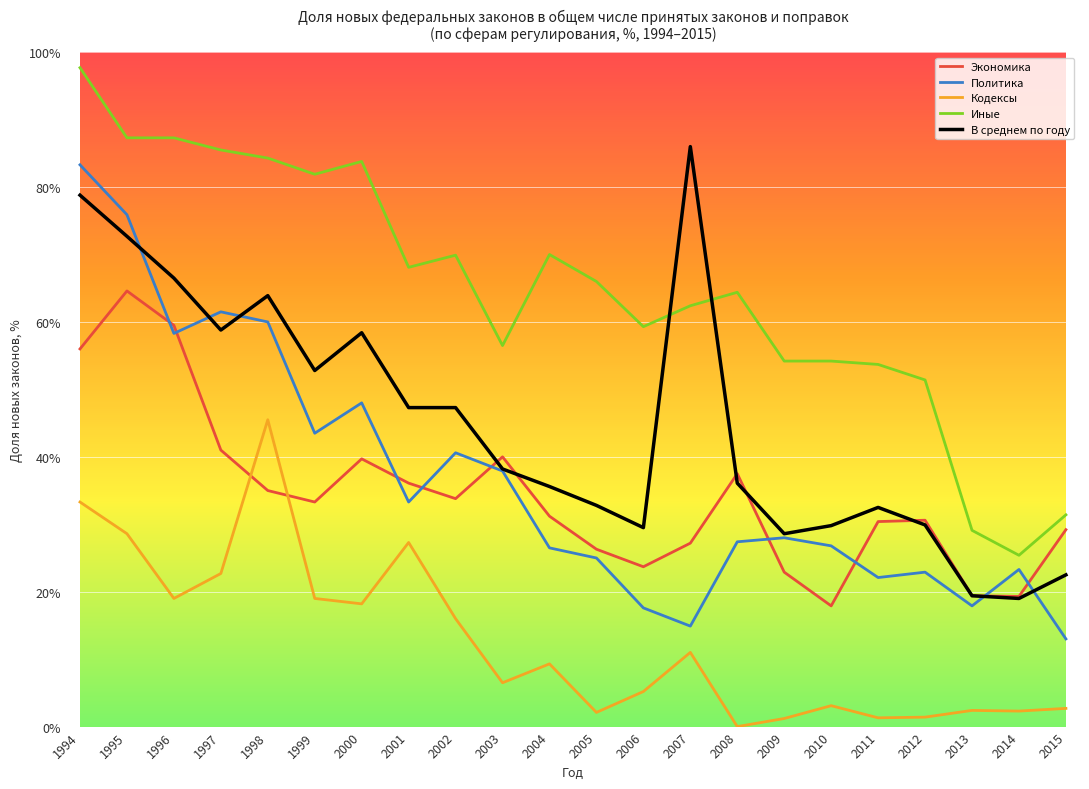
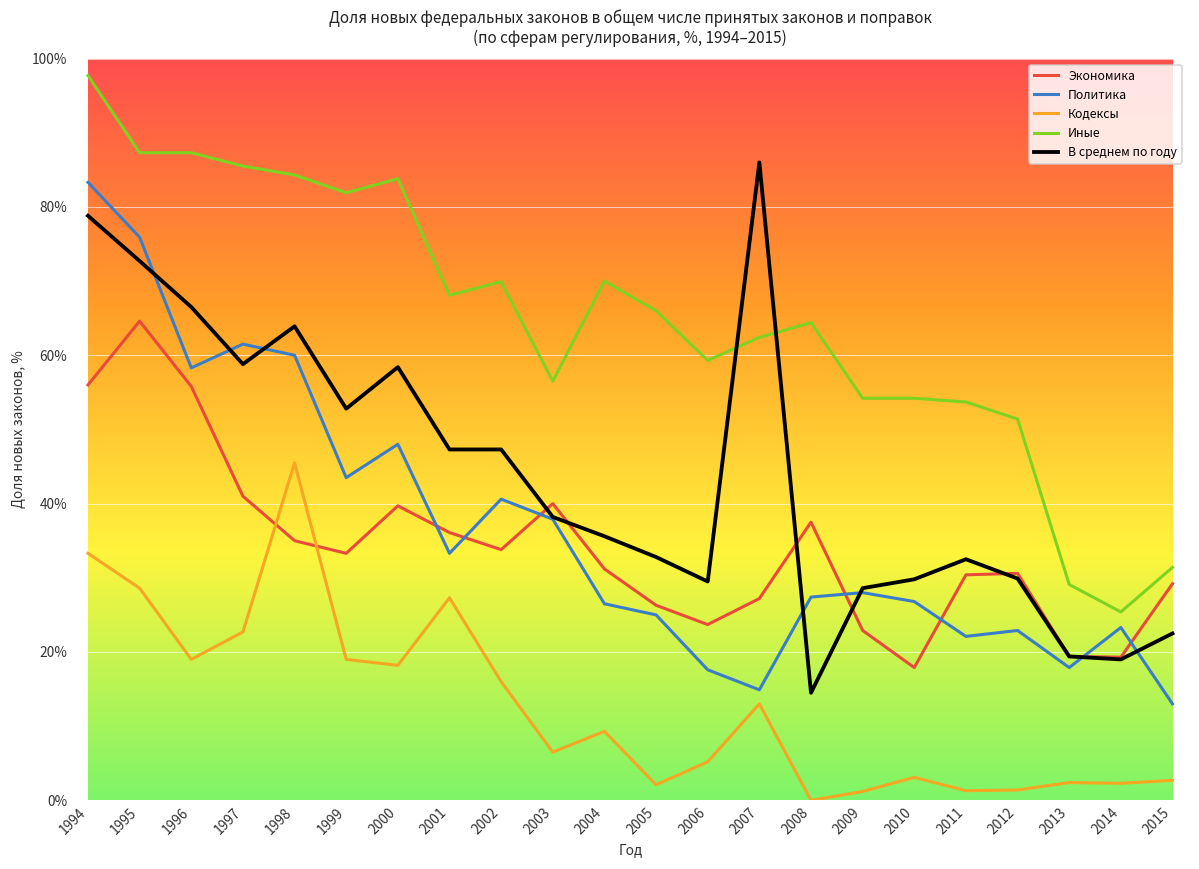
  {
    "Экономика": {
      "1994": "56%",
      "1995": "65%",
-     "1996": "60%",
+     "1996": "56%",
      "1997": "41%",
      "1998": "35%",
      "1999": "33%",
      "2000": "40%",
      "2001": "36%",
      "2002": "34%",
      "2003": "40%",
      "2004": "31%",
      "2005": "26%",
      "2006": "24%",
      "2007": "27%",
      "2008": "38%",
      "2009": "23%",
      "2010": "18%",
      "2011": "30%",
      "2012": "31%",
      "2015": "29%"
    },
    "Политика": {
      "1994": "83%",
      "1995": "76%",
      "1996": "58%",
      "1997": "62%",
      "1998": "60%",
      "1999": "44%",
      "2000": "48%",
      "2001": "33%",
      "2002": "41%",
      "2004": "27%",
      "2005": "25%",
      "2006": "18%",
      "2007": "15%",
      "2008": "27%",
      "2009": "28%",
      "2010": "27%",
      "2011": "22%",
      "2012": "23%",
      "2013": "18%",
      "2014": "23%",
      "2015": "13%"
    },
    "Кодексы": {
      "1994": "33%",
      "1995": "29%",
      "1996": "19%",
      "1997": "23%",
      "1998": "46%",
      "1999": "19%",
      "2000": "18%",
      "2001": "27%",
      "2002": "16%",
      "2003": "7%",
      "2004": "9%",
      "2005": "2%",
      "2006": "5%",
-     "2007": "11%",
+     "2007": "13%",
      "2008": "0%",
      "2009": "1%",
      "2010": "3%",
      "2011": "1%",
      "2012": "1%",
      "2013": "2%",
      "2014": "2%",
      "2015": "3%"
    },
    "Иные": {
      "1994": "98%",
      "1995": "87%",
      "1996": "87%",
      "1997": "86%",
      "1998": "84%",
      "1999": "82%",
      "2000": "84%",
      "2001": "68%",
      "2002": "70%",
      "2003": "57%",
      "2004": "70%",
      "2005": "66%",
      "2006": "59%",
      "2007": "62%",
      "2008": "64%",
      "2009": "54%",
      "2010": "54%",
      "2011": "54%",
      "2012": "51%",
      "2013": "29%",
      "2014": "25%",
      "2015": "31%"
    },
    "В среднем по году": {
      "1994": "79%",
      "1995": "73%",
      "1996": "67%",
      "1997": "59%",
      "1998": "64%",
      "1999": "53%",
      "2000": "58%",
      "2001": "47%",
      "2002": "47%",
      "2004": "36%",
      "2005": "33%",
      "2006": "30%",
      "2007": "86%",
-     "2008": "36%",
+     "2008": "15%",
      "2009": "29%",
      "2010": "30%",
      "2011": "33%",
      "2012": "30%",
      "2015": "23%"
    }
  }
